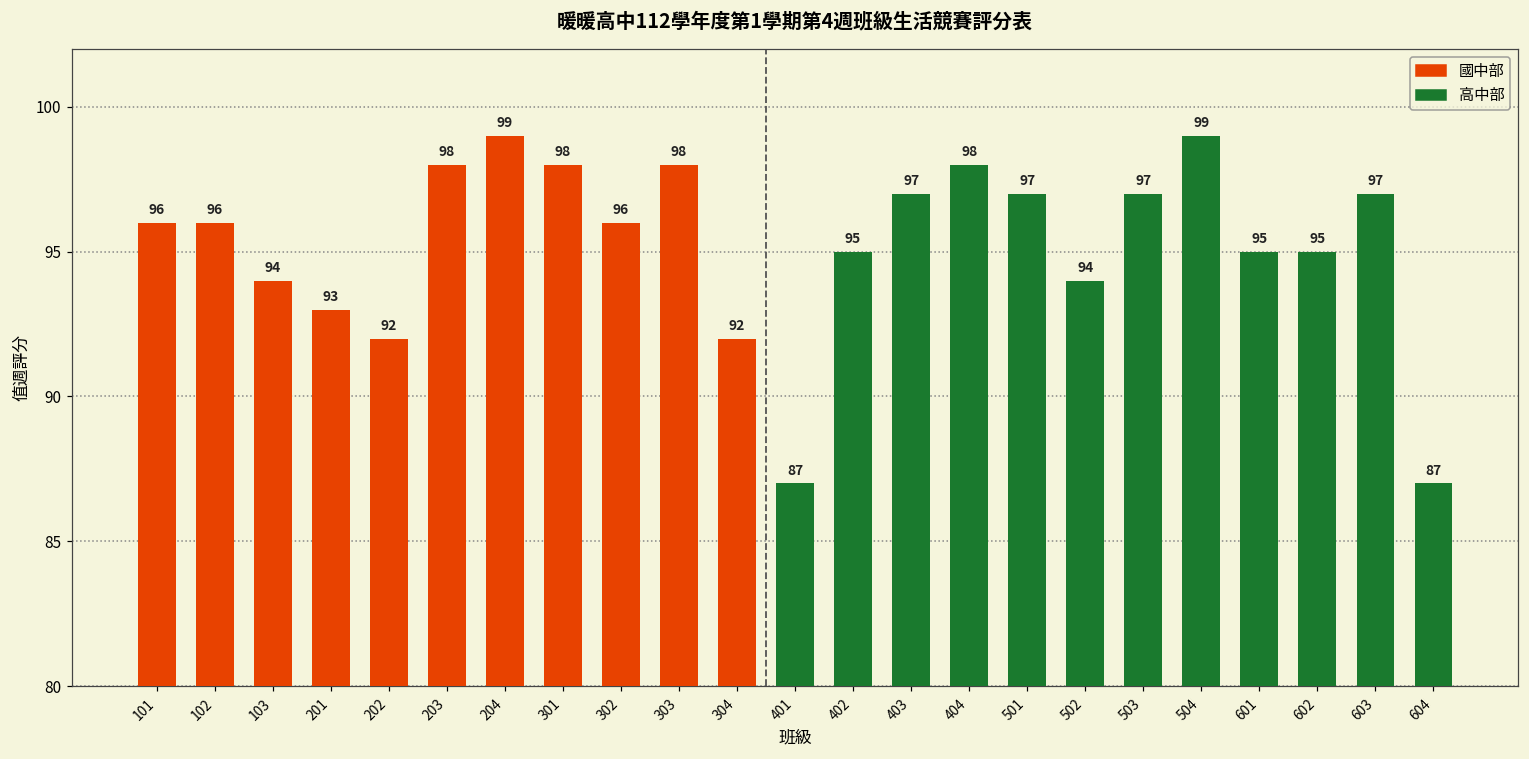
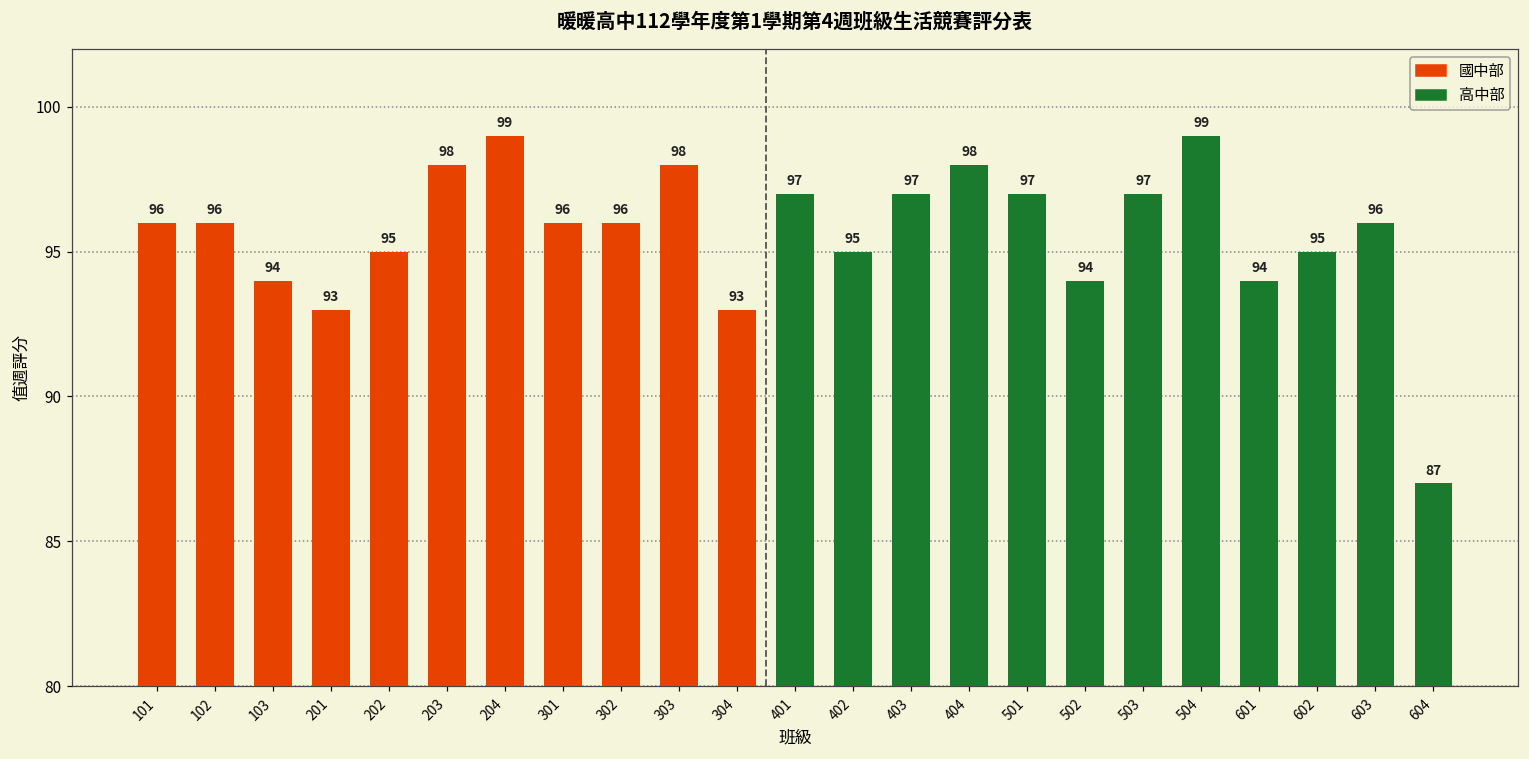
  {
    "101": 96,
    "102": 96,
    "103": 94,
    "201": 93,
-   "202": 92,
+   "202": 95,
    "203": 98,
    "204": 99,
-   "301": 98,
+   "301": 96,
    "302": 96,
    "303": 98,
-   "304": 92,
-   "401": 87,
+   "304": 93,
+   "401": 97,
    "402": 95,
    "403": 97,
    "404": 98,
    "501": 97,
    "502": 94,
    "503": 97,
    "504": 99,
-   "601": 95,
+   "601": 94,
    "602": 95,
-   "603": 97,
+   "603": 96,
    "604": 87
  }
